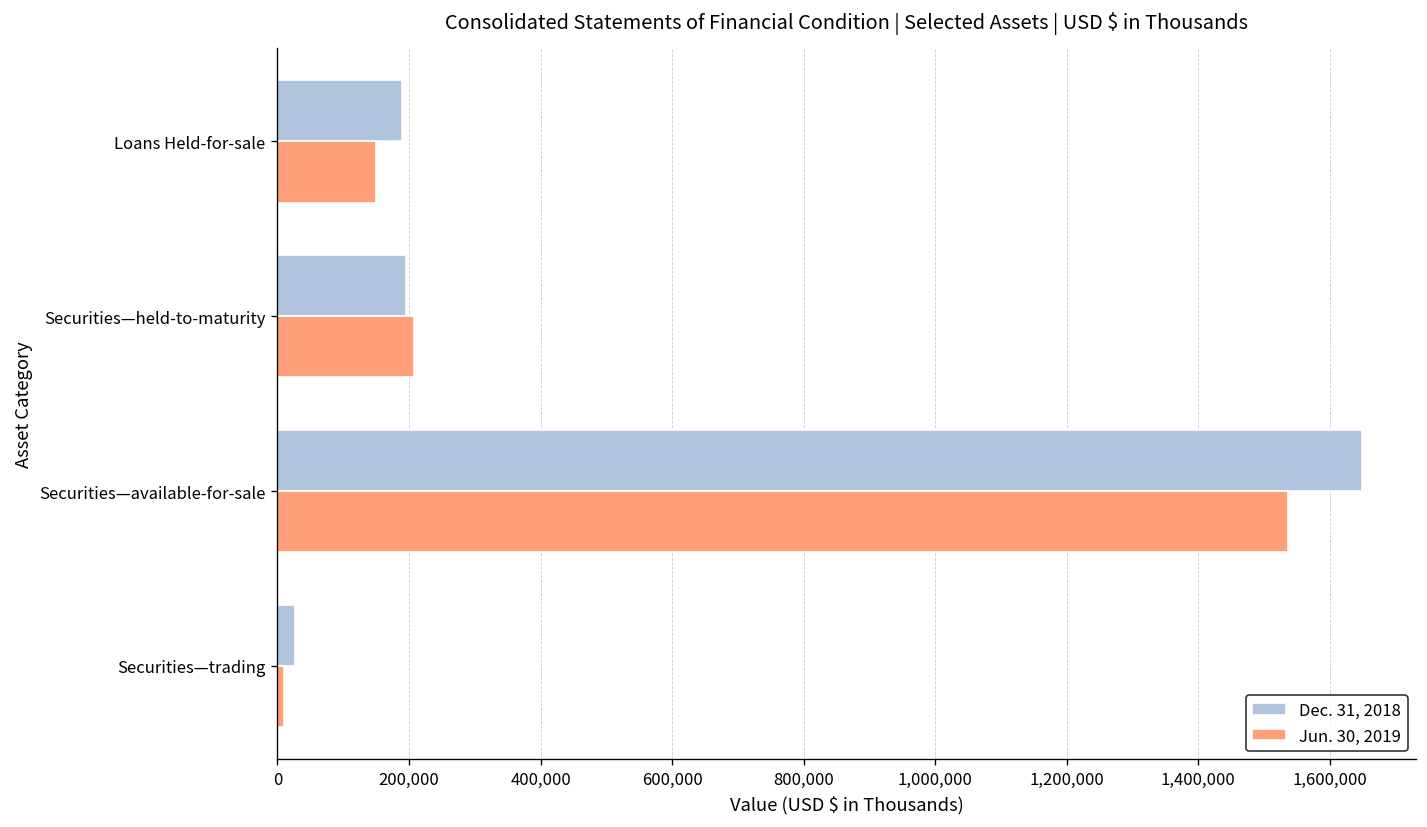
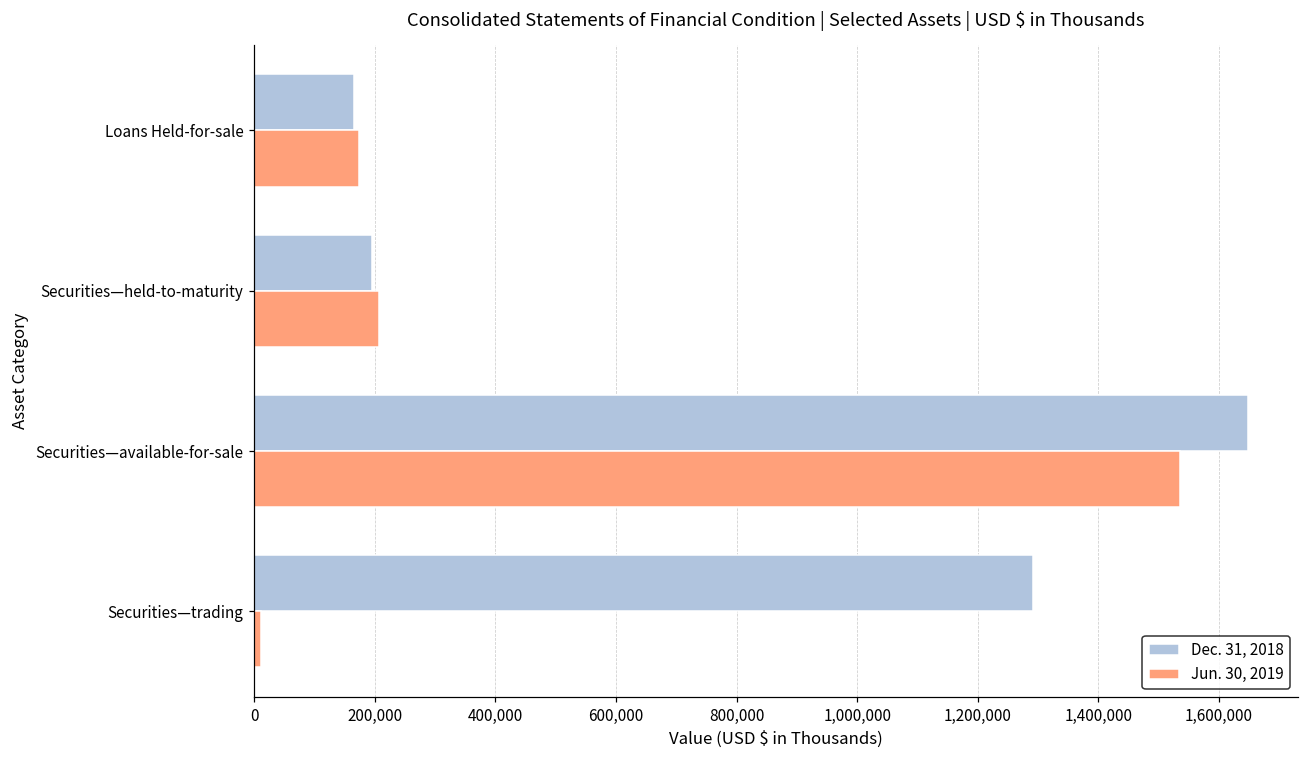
  {
    "Dec. 31, 2018": {
-     "Loans Held-for-sale": "190,000",
+     "Loans Held-for-sale": "160,000",
      "Securities—held-to-maturity": "190,000",
      "Securities—available-for-sale": "1,650,000",
-     "Securities—trading": "30,000"
+     "Securities—trading": "1,290,000"
    },
    "Jun. 30, 2019": {
-     "Loans Held-for-sale": "150,000",
+     "Loans Held-for-sale": "170,000",
      "Securities—held-to-maturity": "210,000",
      "Securities—available-for-sale": "1,540,000",
      "Securities—trading": "10,000"
    }
  }
